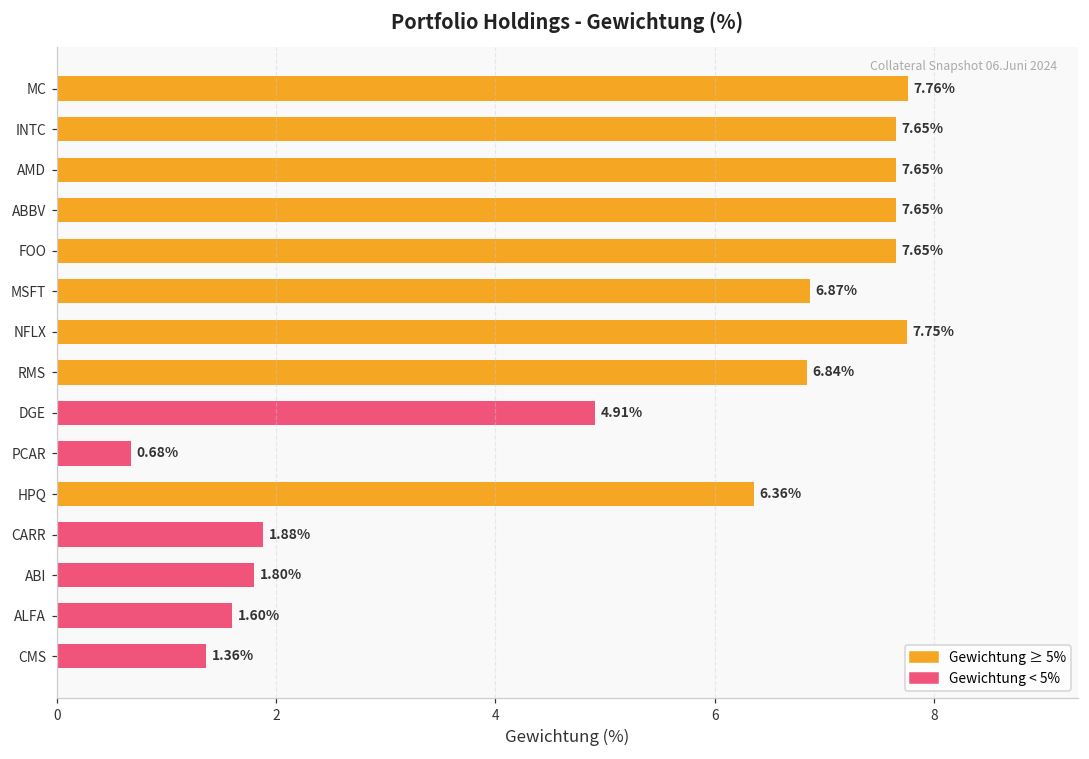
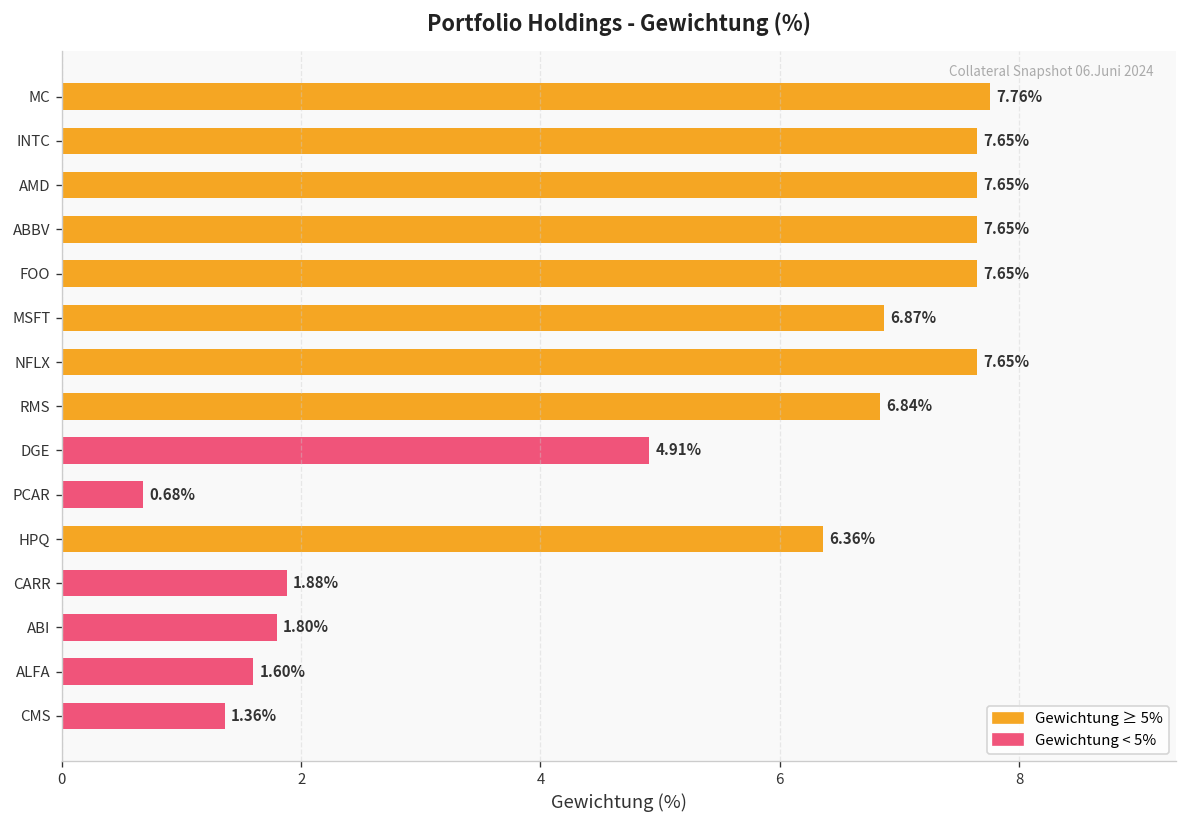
  {
    "MC": "7.76%",
    "INTC": "7.65%",
    "AMD": "7.65%",
    "ABBV": "7.65%",
    "FOO": "7.65%",
    "MSFT": "6.87%",
-   "NFLX": "7.75%",
+   "NFLX": "7.65%",
    "RMS": "6.84%",
    "DGE": "4.91%",
    "PCAR": "0.68%",
    "HPQ": "6.36%",
    "CARR": "1.88%",
    "ABI": "1.80%",
    "ALFA": "1.60%",
    "CMS": "1.36%"
  }
